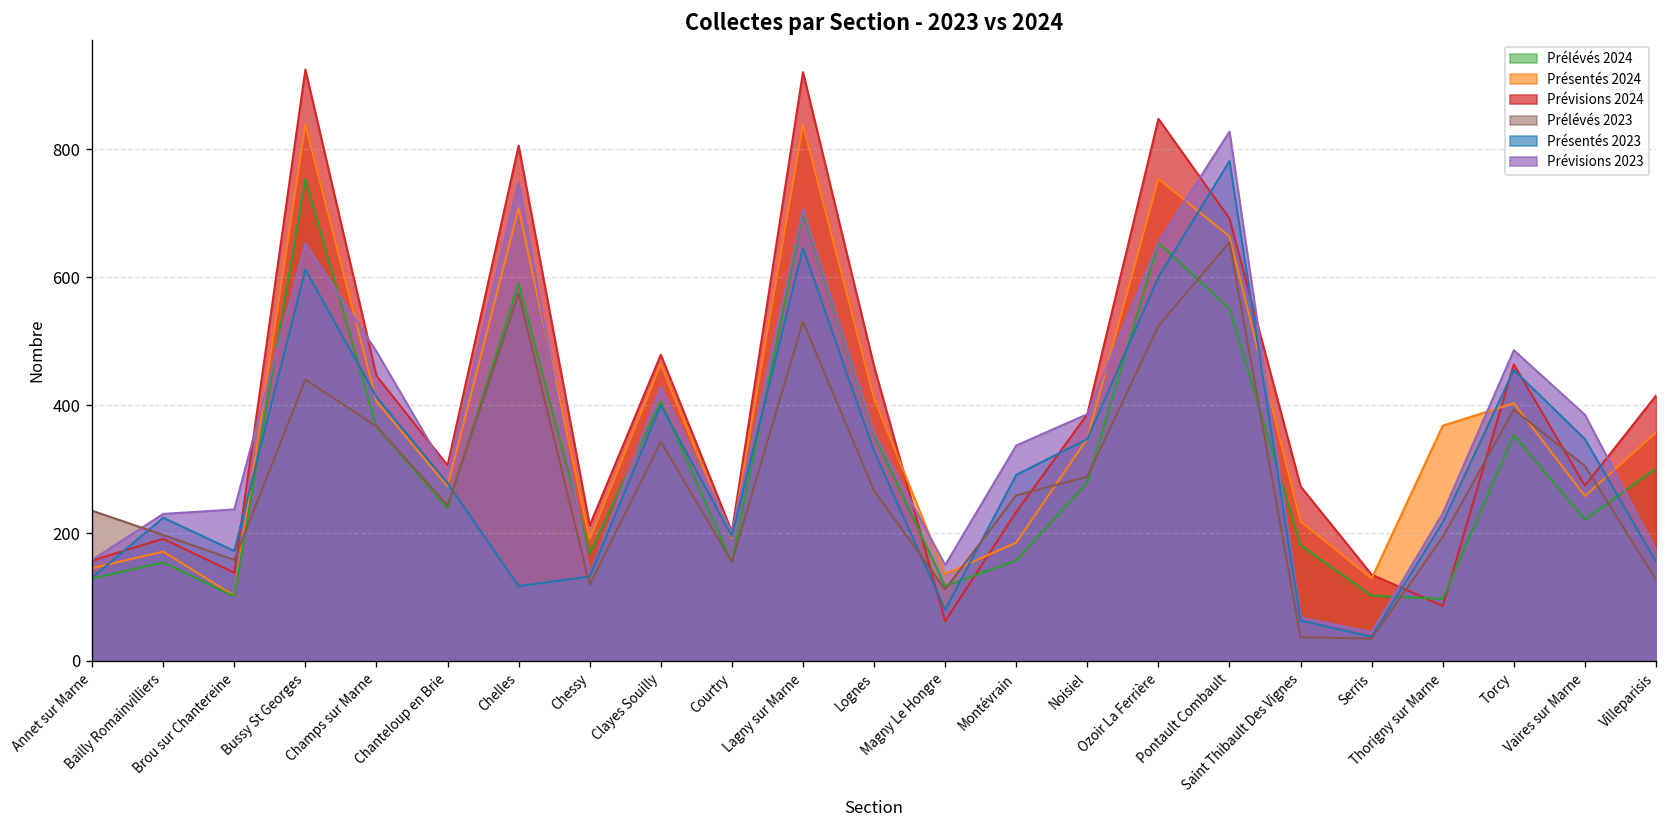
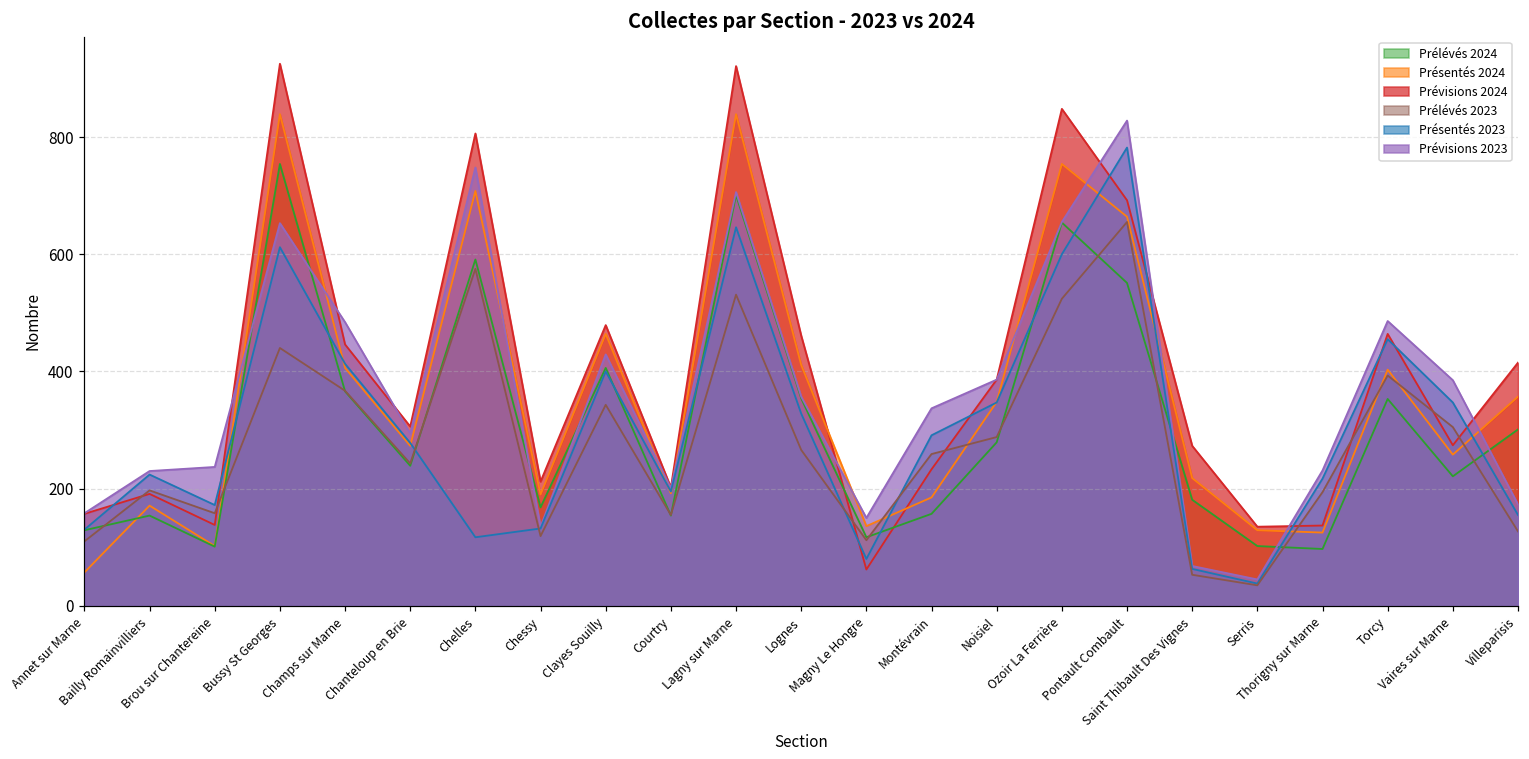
  {
    "Prélévés 2024": {
      "Bailly Romainvilliers": 150,
      "Bussy St Georges": 750,
      "Chelles": 590,
      "Chessy": 170,
      "Clayes Souilly": 410,
      "Lagny sur Marne": 700,
      "Magny Le Hongre": 120,
      "Montévrain": 160,
      "Noisiel": 280,
      "Pontault Combault": 550,
      "Saint Thibault Des Vignes": 180,
      "Serris": 100,
      "Thorigny sur Marne": 100,
      "Torcy": 350,
      "Vaires sur Marne": 220,
      "Villeparisis": 300
    },
    "Présentés 2024": {
-     "Annet sur Marne": 150,
+     "Annet sur Marne": 60,
      "Bailly Romainvilliers": 170,
      "Bussy St Georges": 840,
      "Champs sur Marne": 410,
      "Chanteloup en Brie": 270,
      "Chelles": 710,
      "Chessy": 190,
      "Clayes Souilly": 460,
      "Lagny sur Marne": 840,
      "Lognes": 410,
      "Magny Le Hongre": 140,
      "Montévrain": 190,
      "Ozoir La Ferrière": 750,
      "Pontault Combault": 660,
      "Saint Thibault Des Vignes": 220,
      "Serris": 130,
-     "Thorigny sur Marne": 370,
+     "Thorigny sur Marne": 130,
      "Torcy": 400,
      "Vaires sur Marne": 260,
      "Villeparisis": 360
    },
    "Prévisions 2024": {
      "Bailly Romainvilliers": 190,
      "Brou sur Chantereine": 140,
      "Bussy St Georges": 930,
      "Champs sur Marne": 450,
      "Chanteloup en Brie": 310,
      "Chelles": 810,
      "Chessy": 210,
      "Clayes Souilly": 480,
      "Lagny sur Marne": 920,
      "Lognes": 460,
      "Magny Le Hongre": 60,
      "Montévrain": 230,
      "Ozoir La Ferrière": 850,
      "Pontault Combault": 690,
      "Saint Thibault Des Vignes": 270,
      "Serris": 140,
-     "Thorigny sur Marne": 90,
+     "Thorigny sur Marne": 140,
      "Torcy": 460,
      "Vaires sur Marne": 270,
      "Villeparisis": 420
    },
    "Prélévés 2023": {
-     "Annet sur Marne": 240,
+     "Annet sur Marne": 110,
      "Bailly Romainvilliers": 200,
      "Brou sur Chantereine": 160,
      "Bussy St Georges": 440,
      "Chelles": 580,
      "Chessy": 120,
      "Clayes Souilly": 340,
      "Lagny sur Marne": 530,
      "Lognes": 270,
      "Magny Le Hongre": 110,
      "Montévrain": 260,
      "Noisiel": 290,
      "Ozoir La Ferrière": 520,
      "Pontault Combault": 660,
-     "Saint Thibault Des Vignes": 40,
+     "Saint Thibault Des Vignes": 50,
      "Thorigny sur Marne": 190,
      "Torcy": 390,
      "Vaires sur Marne": 310,
      "Villeparisis": 130
    },
    "Présentés 2023": {
      "Bailly Romainvilliers": 220,
      "Brou sur Chantereine": 170,
      "Bussy St Georges": 610,
      "Champs sur Marne": 410,
      "Chanteloup en Brie": 280,
      "Chelles": 120,
      "Clayes Souilly": 400,
      "Lagny sur Marne": 650,
      "Lognes": 330,
      "Magny Le Hongre": 80,
      "Montévrain": 290,
      "Ozoir La Ferrière": 600,
      "Pontault Combault": 780,
      "Saint Thibault Des Vignes": 60,
      "Thorigny sur Marne": 220,
      "Torcy": 460,
      "Vaires sur Marne": 350,
      "Villeparisis": 160
    },
    "Prévisions 2023": {
      "Bailly Romainvilliers": 230,
      "Brou sur Chantereine": 240,
      "Bussy St Georges": 650,
      "Champs sur Marne": 480,
      "Chanteloup en Brie": 290,
      "Chelles": 750,
      "Clayes Souilly": 430,
      "Lagny sur Marne": 710,
      "Magny Le Hongre": 150,
      "Montévrain": 340,
      "Pontault Combault": 830,
      "Saint Thibault Des Vignes": 70,
      "Serris": 50,
      "Thorigny sur Marne": 230,
      "Torcy": 490,
      "Vaires sur Marne": 390,
      "Villeparisis": 170
    }
  }
